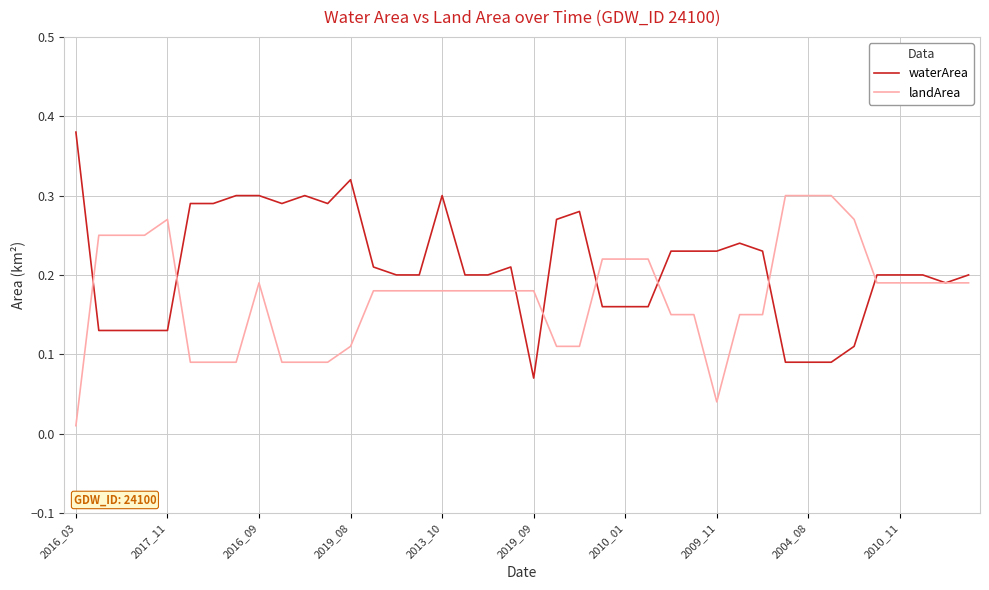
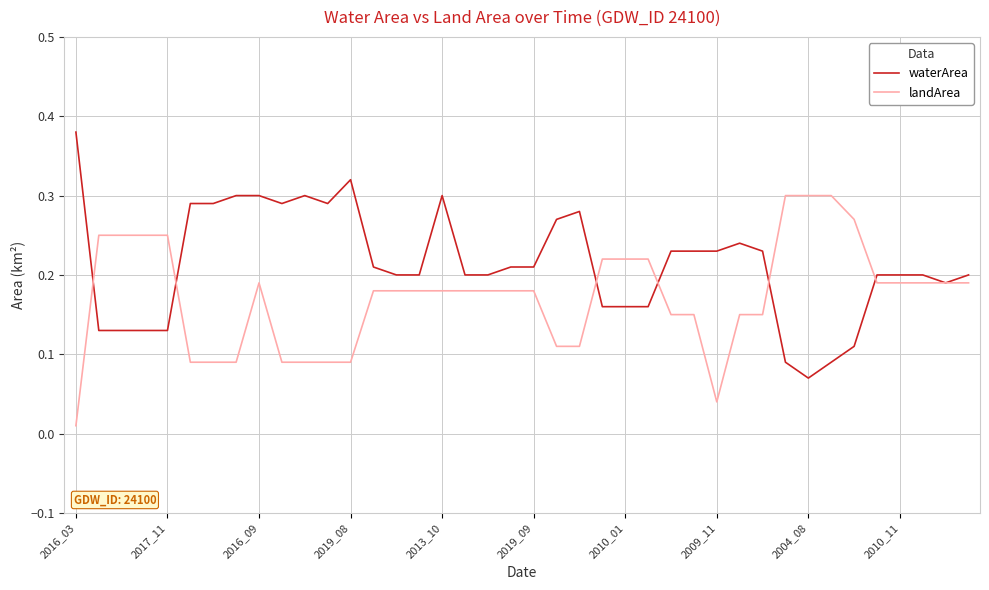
  {
    "waterArea": {
      "2016_03": 0.38,
      "2017_11": 0.13,
      "2016_09": 0.30,
      "2019_08": 0.32,
      "2013_10": 0.30,
-     "2019_09": 0.07,
+     "2019_09": 0.21,
      "2010_01": 0.16,
      "2009_11": 0.23,
-     "2004_08": 0.09,
+     "2004_08": 0.07,
      "2010_11": 0.20
    },
    "landArea": {
      "2016_03": 0.01,
-     "2017_11": 0.27,
+     "2017_11": 0.25,
      "2016_09": 0.19,
-     "2019_08": 0.11,
+     "2019_08": 0.09,
      "2013_10": 0.18,
      "2019_09": 0.18,
      "2010_01": 0.22,
      "2009_11": 0.04,
      "2004_08": 0.30,
      "2010_11": 0.19
    }
  }
